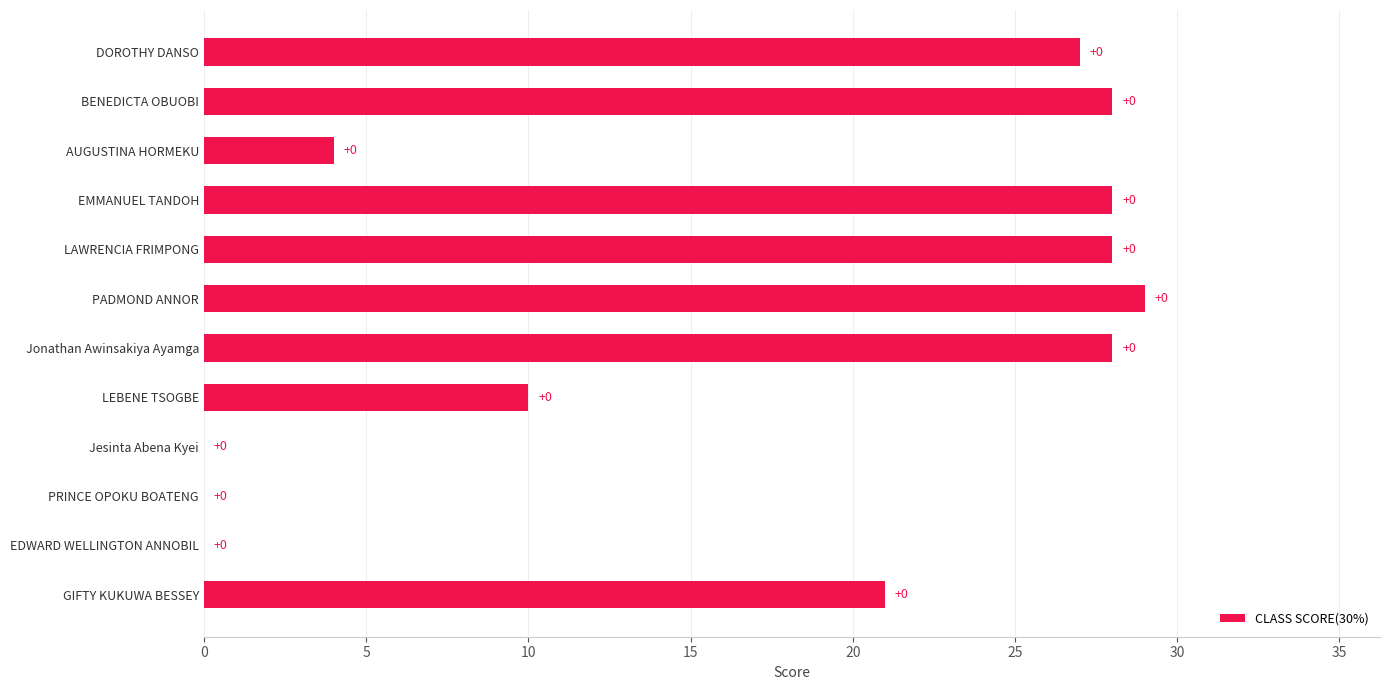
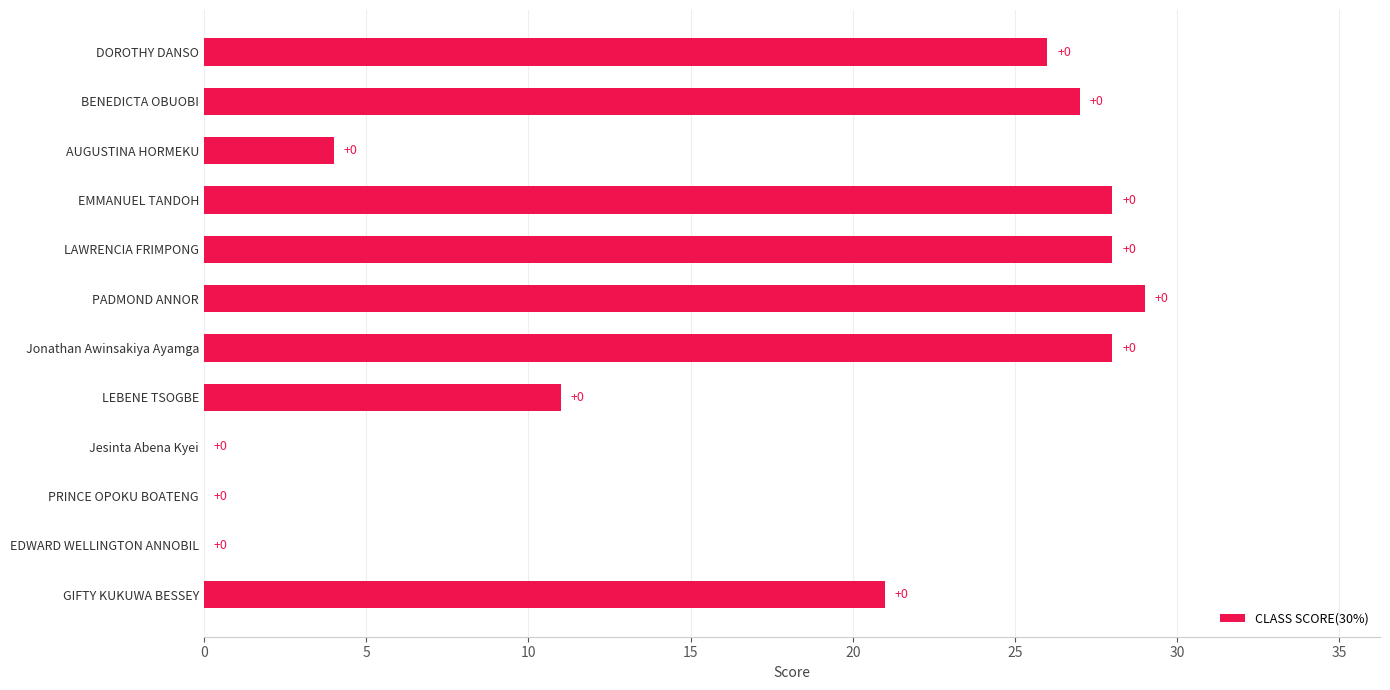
  {
-   "DOROTHY DANSO": 27,
-   "BENEDICTA OBUOBI": 28,
-   "LEBENE TSOGBE": 10
+   "DOROTHY DANSO": 26,
+   "BENEDICTA OBUOBI": 27,
+   "LEBENE TSOGBE": 11
  }
